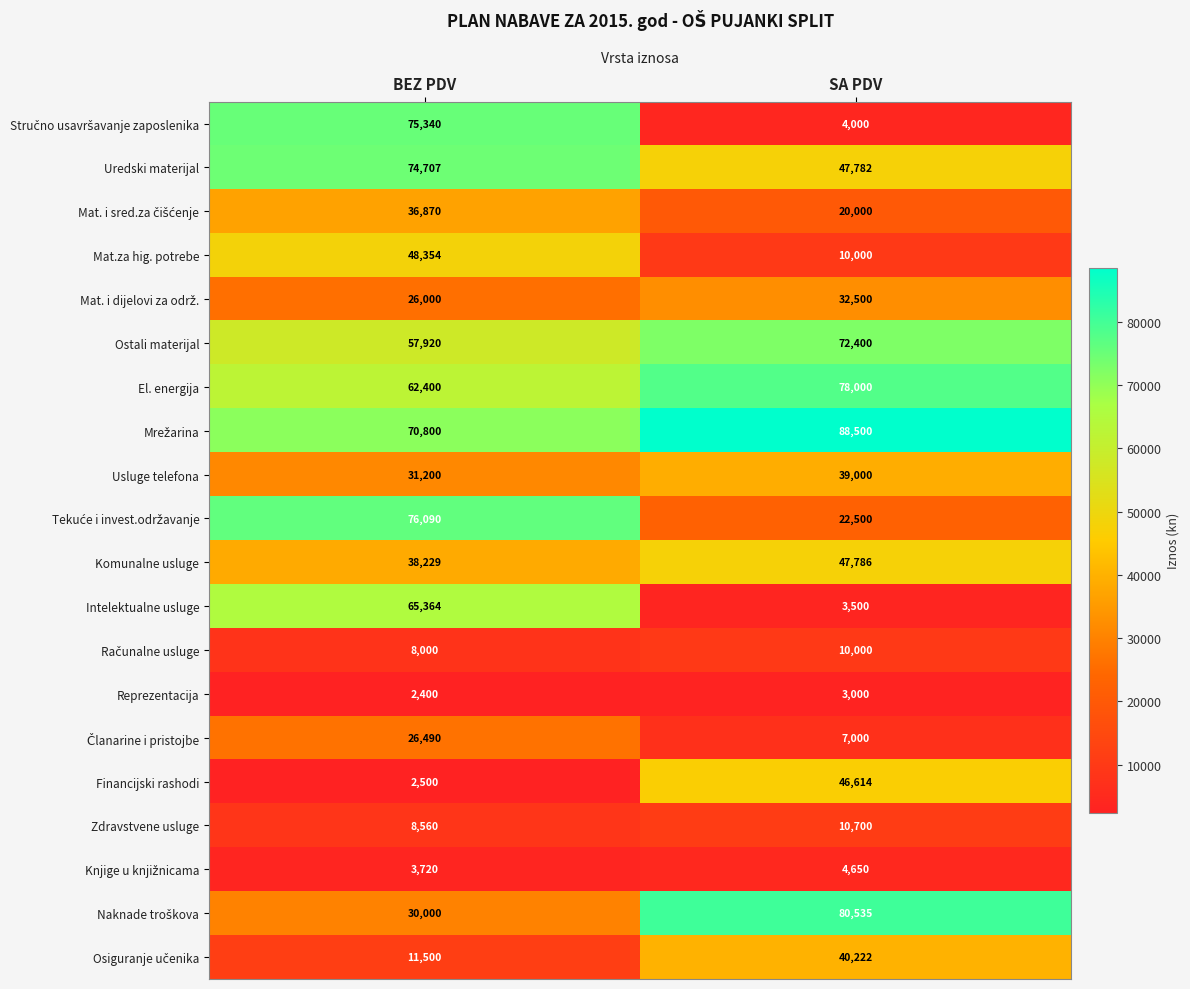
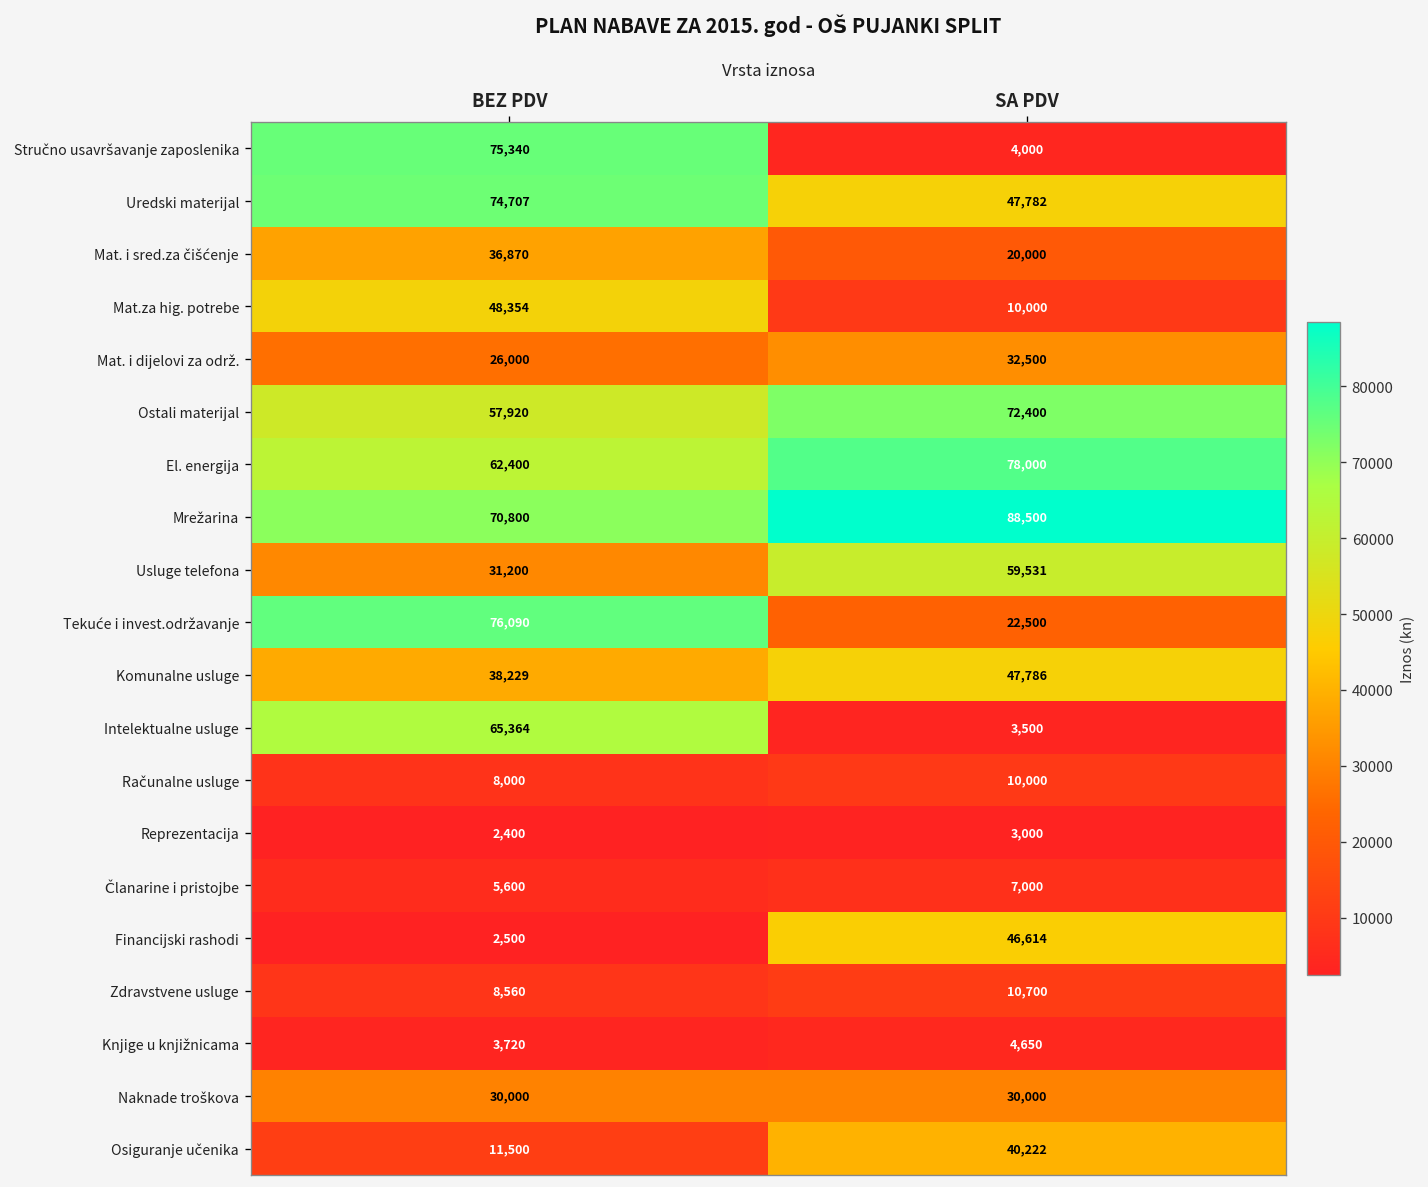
  {
    "Stručno usavršavanje zaposlenika": {
      "BEZ PDV": "75,340",
      "SA PDV": "4,000"
    },
    "Uredski materijal": {
      "BEZ PDV": "74,707",
      "SA PDV": "47,782"
    },
    "Mat. i sred.za čišćenje": {
      "BEZ PDV": "36,870",
      "SA PDV": "20,000"
    },
    "Mat.za hig. potrebe": {
      "BEZ PDV": "48,354",
      "SA PDV": "10,000"
    },
    "Mat. i dijelovi za održ.": {
      "BEZ PDV": "26,000",
      "SA PDV": "32,500"
    },
    "Ostali materijal": {
      "BEZ PDV": "57,920",
      "SA PDV": "72,400"
    },
    "El. energija": {
      "BEZ PDV": "62,400",
      "SA PDV": "78,000"
    },
    "Mrežarina": {
      "BEZ PDV": "70,800",
      "SA PDV": "88,500"
    },
    "Usluge telefona": {
      "BEZ PDV": "31,200",
-     "SA PDV": "39,000"
+     "SA PDV": "59,531"
    },
    "Tekuće i invest.održavanje": {
      "BEZ PDV": "76,090",
      "SA PDV": "22,500"
    },
    "Komunalne usluge": {
      "BEZ PDV": "38,229",
      "SA PDV": "47,786"
    },
    "Intelektualne usluge": {
      "BEZ PDV": "65,364",
      "SA PDV": "3,500"
    },
    "Računalne usluge": {
      "BEZ PDV": "8,000",
      "SA PDV": "10,000"
    },
    "Reprezentacija": {
      "BEZ PDV": "2,400",
      "SA PDV": "3,000"
    },
    "Članarine i pristojbe": {
-     "BEZ PDV": "26,490",
+     "BEZ PDV": "5,600",
      "SA PDV": "7,000"
    },
    "Financijski rashodi": {
      "BEZ PDV": "2,500",
      "SA PDV": "46,614"
    },
    "Zdravstvene usluge": {
      "BEZ PDV": "8,560",
      "SA PDV": "10,700"
    },
    "Knjige u knjižnicama": {
      "BEZ PDV": "3,720",
      "SA PDV": "4,650"
    },
    "Naknade troškova": {
      "BEZ PDV": "30,000",
-     "SA PDV": "80,535"
+     "SA PDV": "30,000"
    },
    "Osiguranje učenika": {
      "BEZ PDV": "11,500",
      "SA PDV": "40,222"
    }
  }
